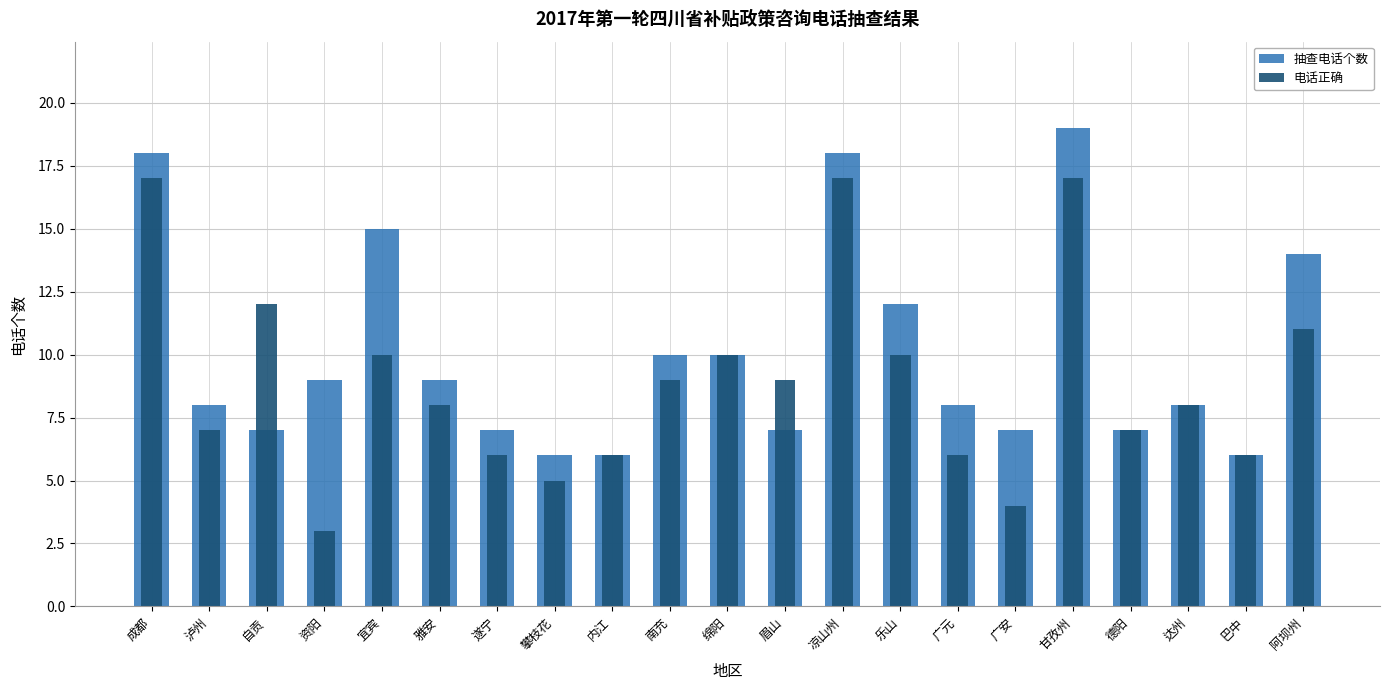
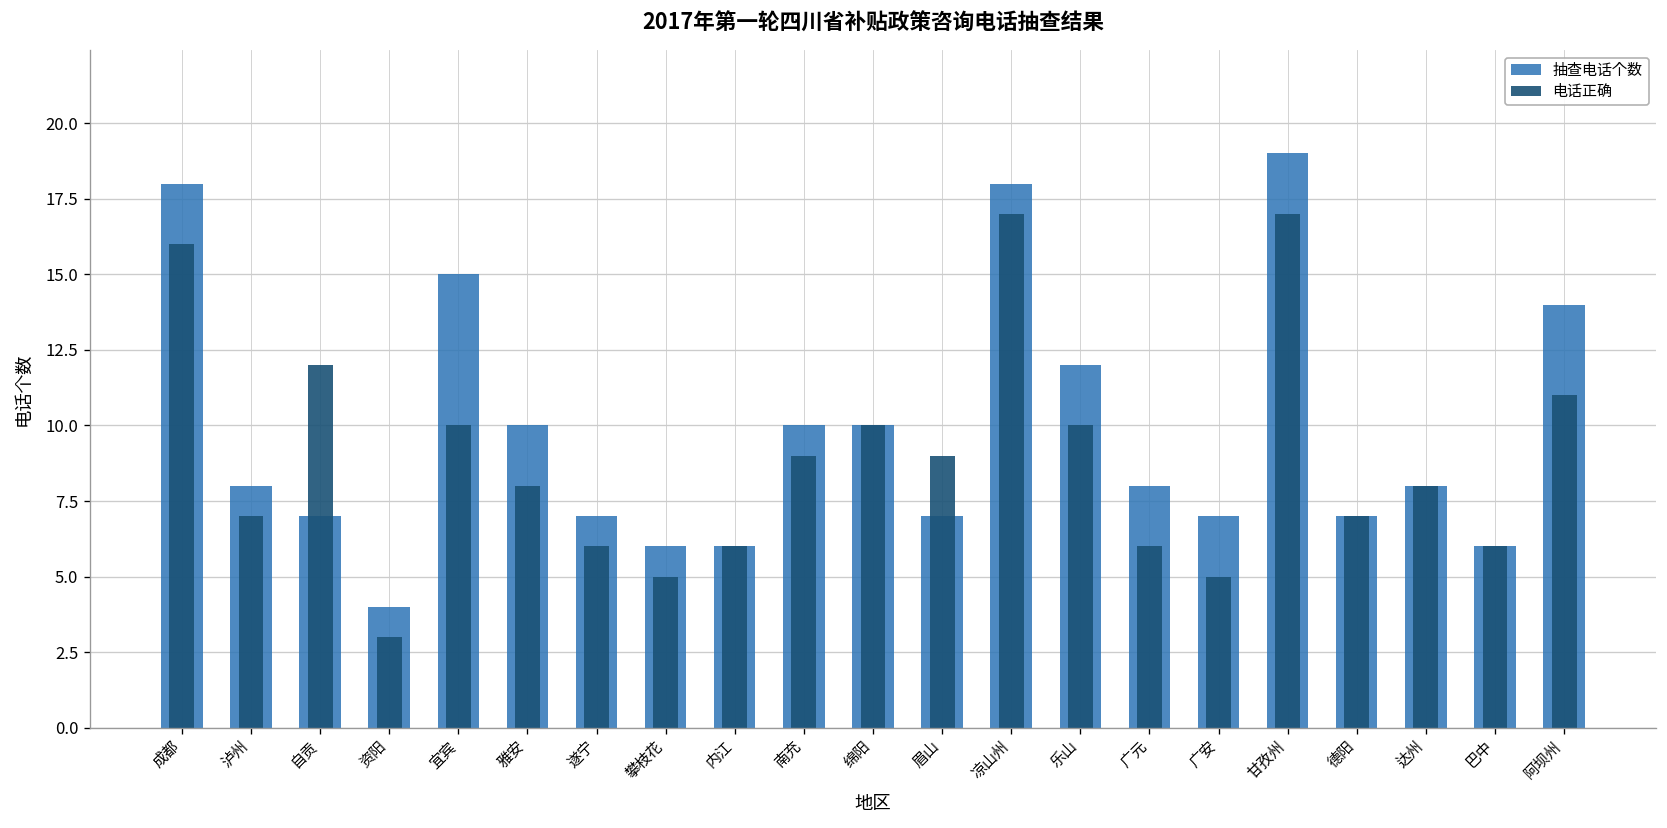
  {
    "抽查电话个数": {
      "成都": 18,
      "泸州": 8,
-     "资阳": 9,
+     "资阳": 4,
      "宜宾": 15,
-     "雅安": 9,
+     "雅安": 10,
      "遂宁": 7,
      "攀枝花": 6,
      "内江": 6,
      "南充": 10,
      "绵阳": 10,
      "凉山州": 18,
      "乐山": 12,
      "广元": 8,
      "广安": 7,
      "甘孜州": 19,
      "德阳": 7,
      "达州": 8,
      "巴中": 6,
      "阿坝州": 14
    },
    "电话正确": {
-     "成都": 17,
+     "成都": 16,
      "自贡": 12,
      "内江": 6,
      "绵阳": 10,
      "眉山": 9,
-     "广安": 4,
+     "广安": 5,
      "德阳": 7,
      "达州": 8,
      "巴中": 6
    }
  }
